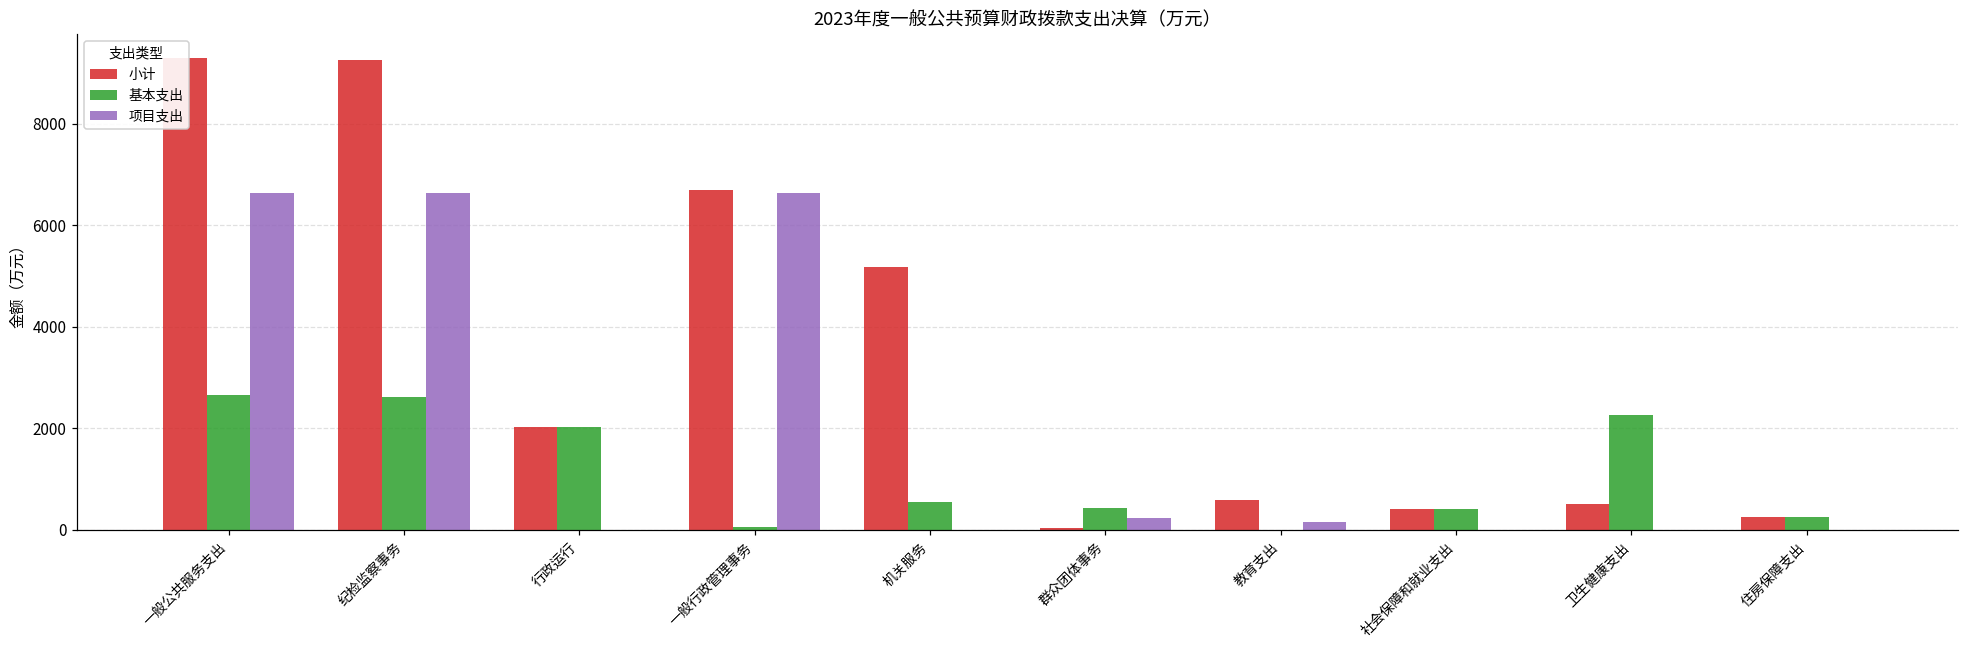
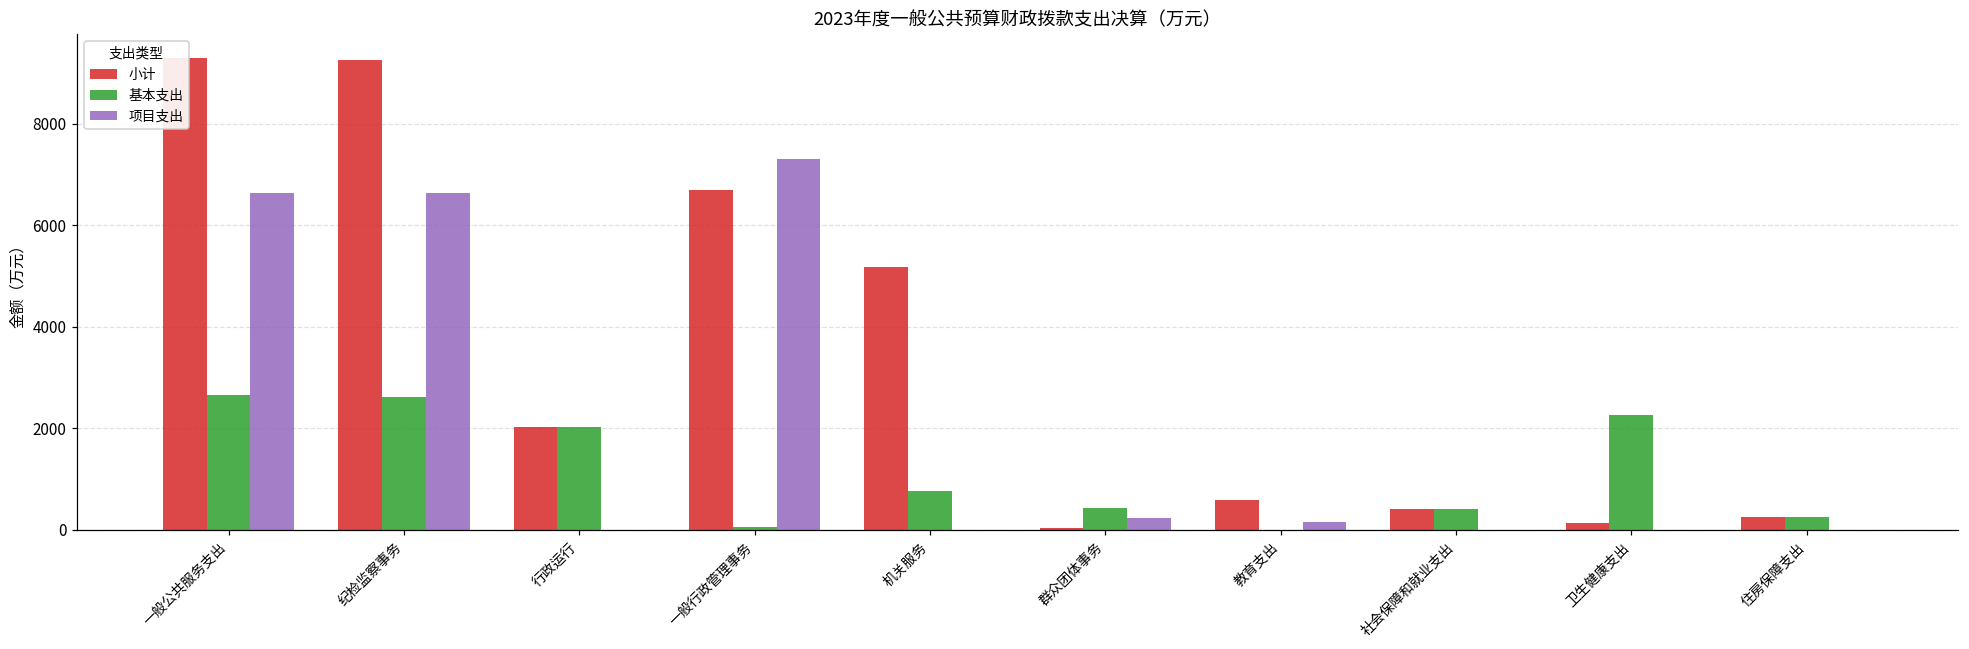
  {
    "小计": {
      "纪检监察事务": 9300,
      "行政运行": 2000,
      "一般行政管理事务": 6700,
      "机关服务": 5200,
      "教育支出": 600,
      "社会保障和就业支出": 400,
-     "卫生健康支出": 500,
+     "卫生健康支出": 100,
      "住房保障支出": 200
    },
    "基本支出": {
      "一般公共服务支出": 2700,
      "纪检监察事务": 2600,
      "行政运行": 2000,
      "一般行政管理事务": 100,
-     "机关服务": 600,
+     "机关服务": 800,
      "群众团体事务": 400,
      "教育支出": 0,
      "社会保障和就业支出": 400,
      "卫生健康支出": 2300,
      "住房保障支出": 200
    },
    "项目支出": {
      "一般公共服务支出": 6600,
      "纪检监察事务": 6600,
      "行政运行": 0,
-     "一般行政管理事务": 6600,
+     "一般行政管理事务": 7300,
      "机关服务": 0,
      "群众团体事务": 200,
      "教育支出": 100,
      "社会保障和就业支出": 0,
      "卫生健康支出": 0,
      "住房保障支出": 0
    }
  }
